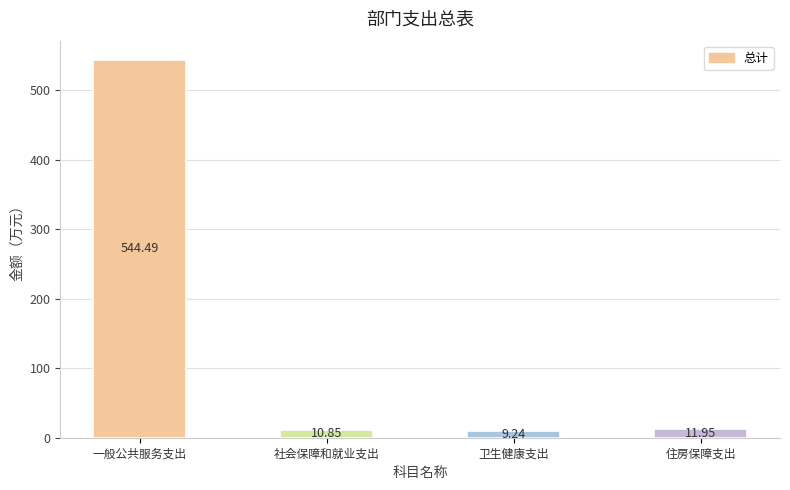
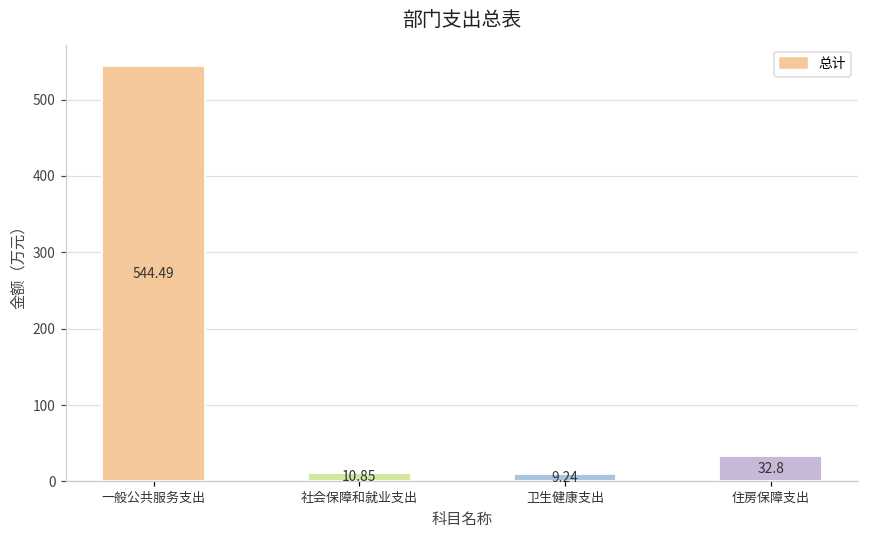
  {
    "一般公共服务支出": 544.49,
    "社会保障和就业支出": 10.85,
    "卫生健康支出": 9.24,
-   "住房保障支出": 11.95
+   "住房保障支出": 32.8
  }
